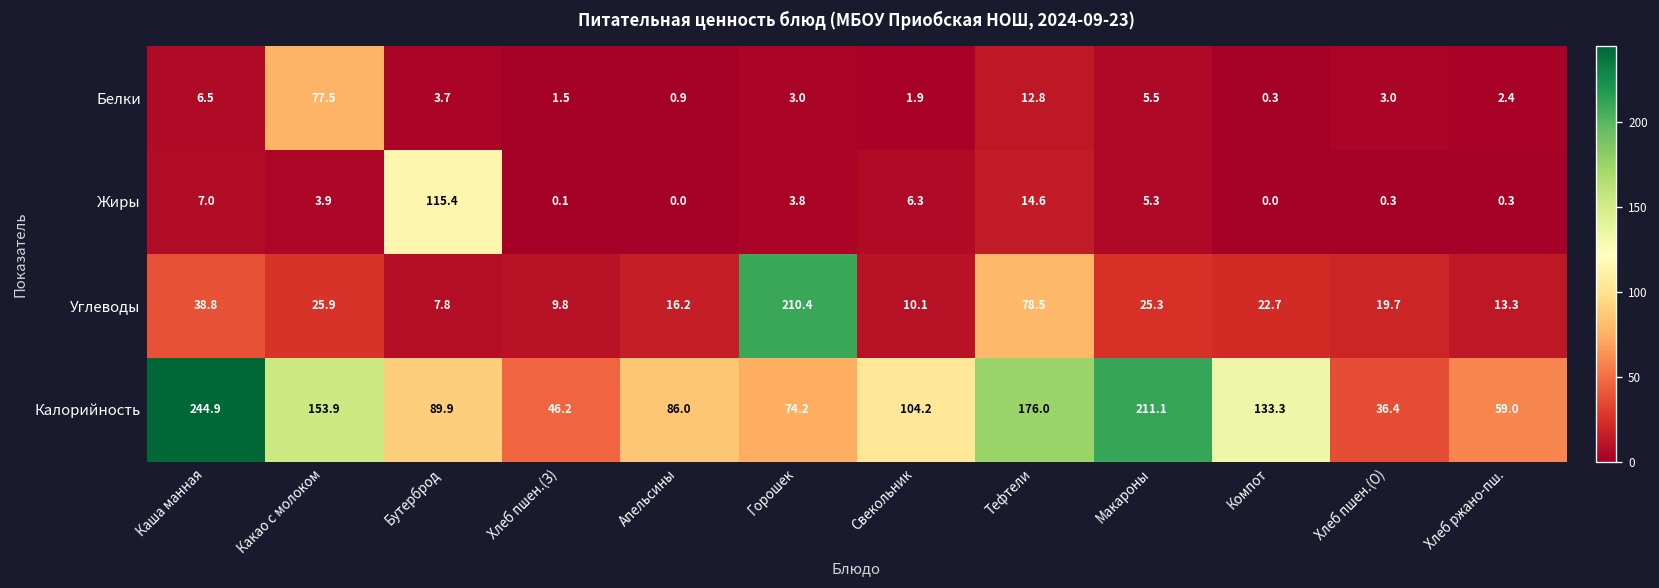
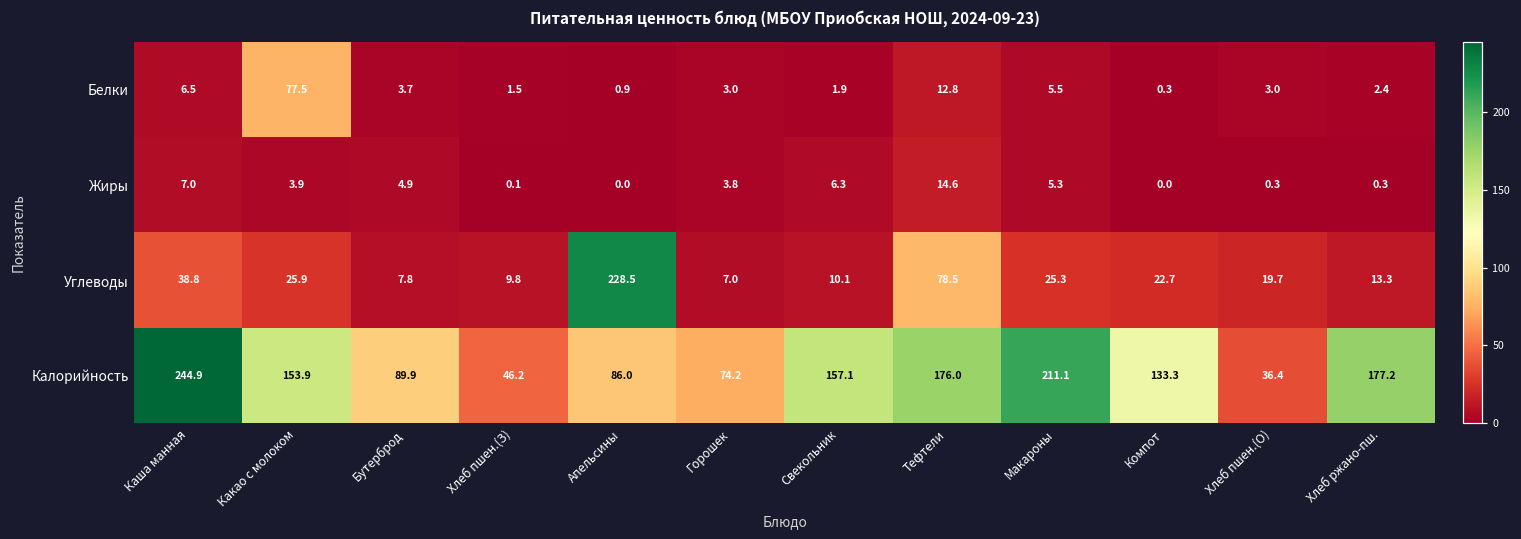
  {
    "Белки": {
      "Каша манная": 6.5,
      "Какао с молоком": 77.5,
      "Бутерброд": 3.7,
      "Хлеб пшен.(З)": 1.5,
      "Апельсины": 0.9,
      "Горошек": 3.0,
      "Свекольник": 1.9,
      "Тефтели": 12.8,
      "Макароны": 5.5,
      "Компот": 0.3,
      "Хлеб пшен.(О)": 3.0,
      "Хлеб ржано-пш.": 2.4
    },
    "Жиры": {
      "Каша манная": 7.0,
      "Какао с молоком": 3.9,
-     "Бутерброд": 115.4,
+     "Бутерброд": 4.9,
      "Хлеб пшен.(З)": 0.1,
      "Апельсины": 0.0,
      "Горошек": 3.8,
      "Свекольник": 6.3,
      "Тефтели": 14.6,
      "Макароны": 5.3,
      "Компот": 0.0,
      "Хлеб пшен.(О)": 0.3,
      "Хлеб ржано-пш.": 0.3
    },
    "Углеводы": {
      "Каша манная": 38.8,
      "Какао с молоком": 25.9,
      "Бутерброд": 7.8,
      "Хлеб пшен.(З)": 9.8,
-     "Апельсины": 16.2,
-     "Горошек": 210.4,
+     "Апельсины": 228.5,
+     "Горошек": 7.0,
      "Свекольник": 10.1,
      "Тефтели": 78.5,
      "Макароны": 25.3,
      "Компот": 22.7,
      "Хлеб пшен.(О)": 19.7,
      "Хлеб ржано-пш.": 13.3
    },
    "Калорийность": {
      "Каша манная": 244.9,
      "Какао с молоком": 153.9,
      "Бутерброд": 89.9,
      "Хлеб пшен.(З)": 46.2,
      "Апельсины": 86.0,
      "Горошек": 74.2,
-     "Свекольник": 104.2,
+     "Свекольник": 157.1,
      "Тефтели": 176.0,
      "Макароны": 211.1,
      "Компот": 133.3,
      "Хлеб пшен.(О)": 36.4,
-     "Хлеб ржано-пш.": 59.0
+     "Хлеб ржано-пш.": 177.2
    }
  }
